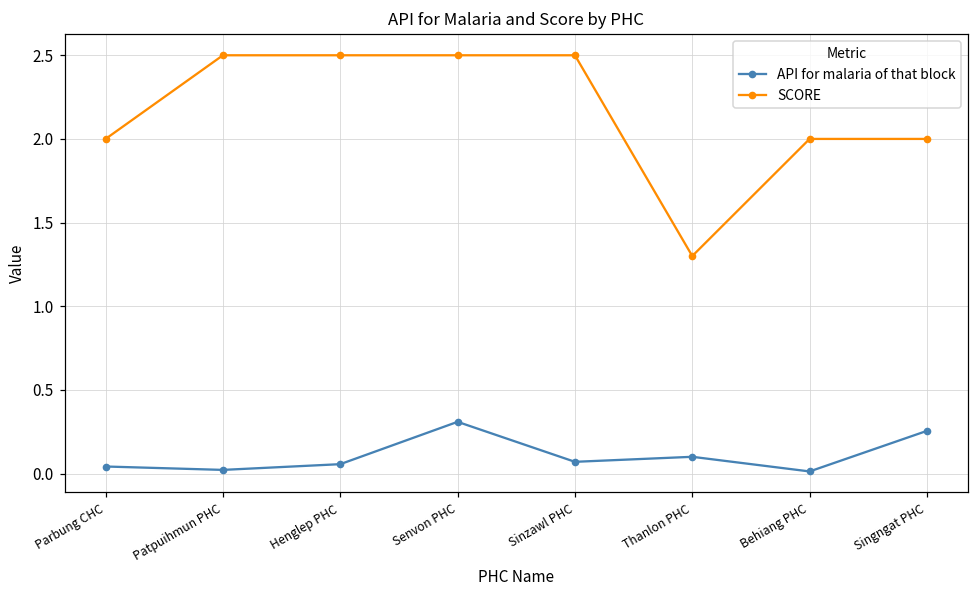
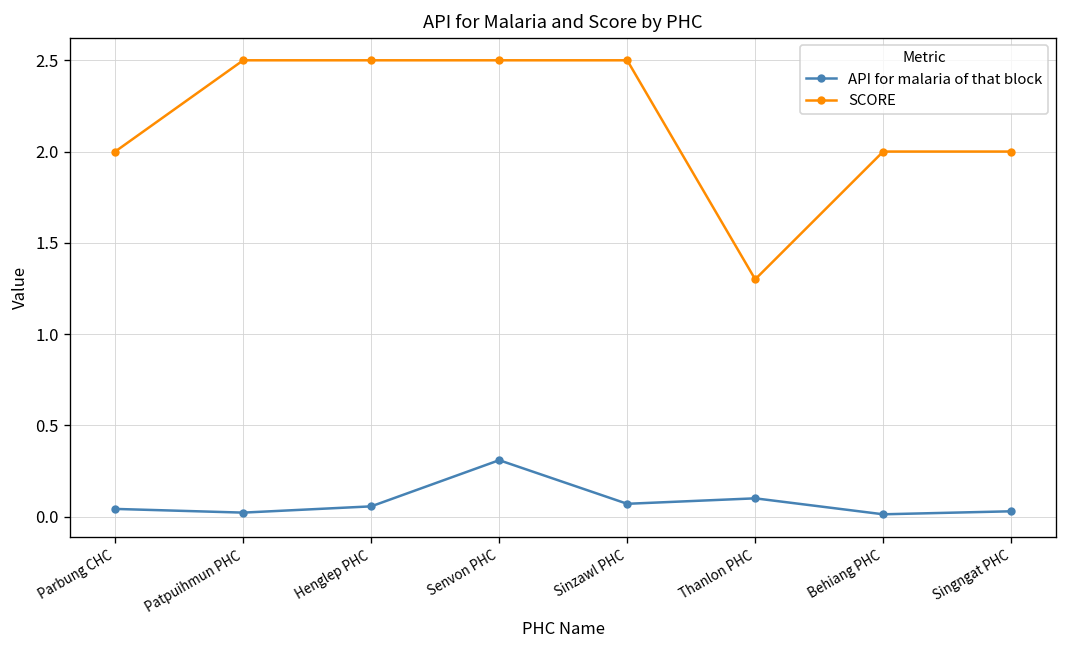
  {
    "API for malaria of that block": {
      "Parbung CHC": 0.04,
      "Patpuihmun PHC": 0.02,
      "Henglep PHC": 0.06,
      "Senvon PHC": 0.31,
      "Sinzawl PHC": 0.07,
      "Thanlon PHC": 0.10,
      "Behiang PHC": 0.01,
-     "Singngat PHC": 0.26
+     "Singngat PHC": 0.03
    },
    "SCORE": {
      "Parbung CHC": 2.00,
      "Patpuihmun PHC": 2.50,
      "Henglep PHC": 2.50,
      "Senvon PHC": 2.50,
      "Sinzawl PHC": 2.50,
      "Thanlon PHC": 1.30,
      "Behiang PHC": 2.00,
      "Singngat PHC": 2.00
    }
  }
